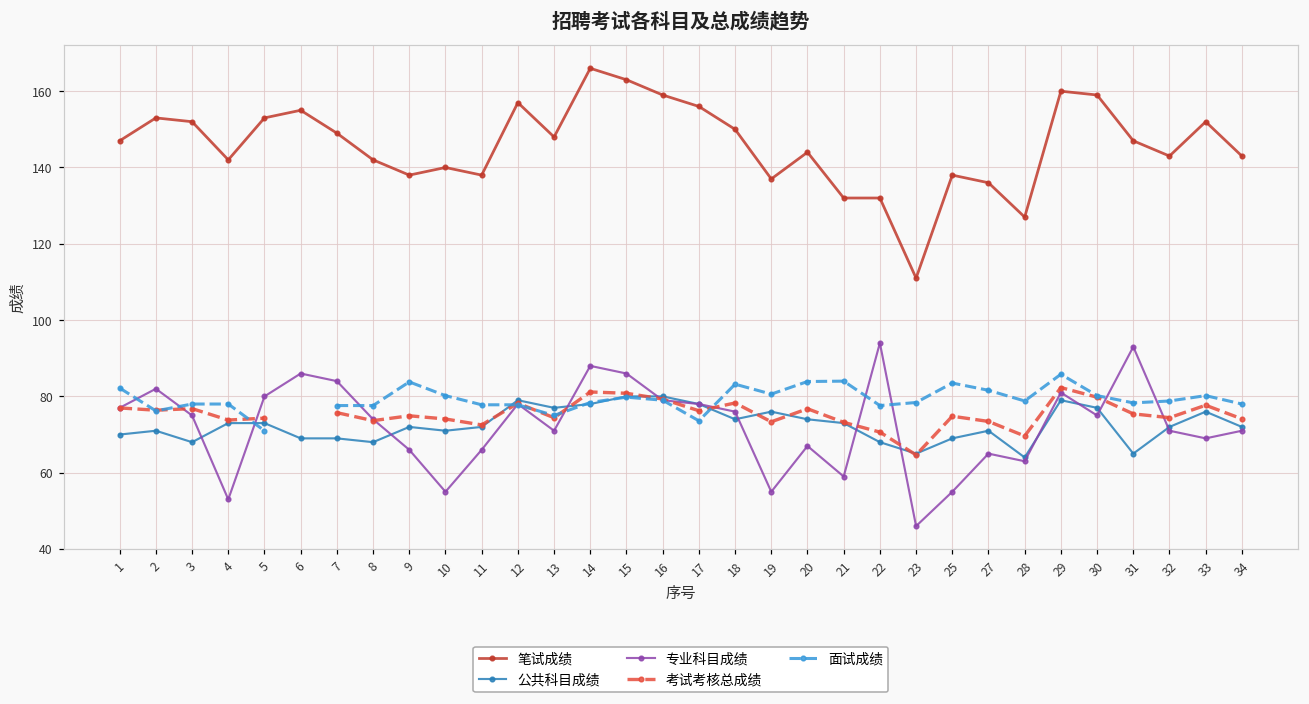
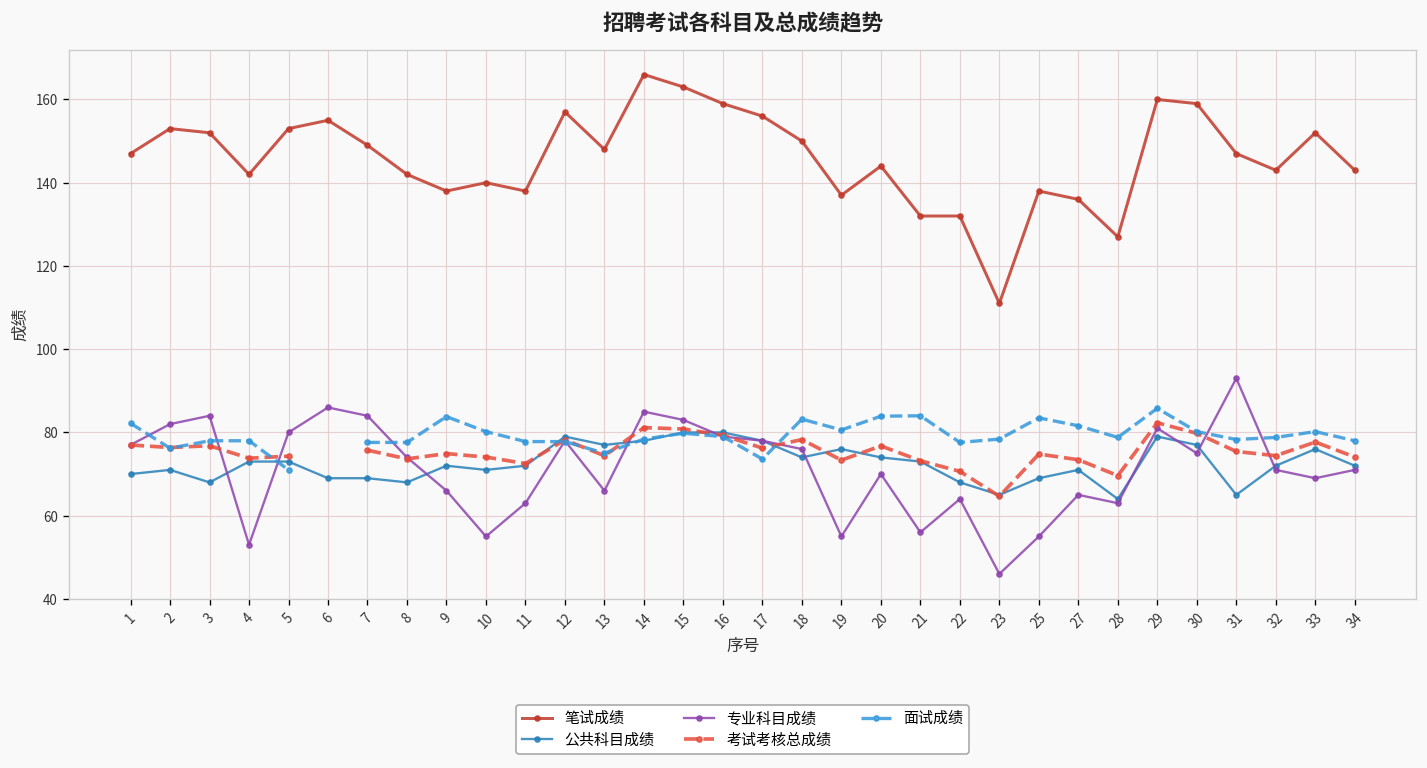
  {
    "专业科目成绩": {
      "2": 82,
-     "3": 75,
+     "3": 84,
      "4": 53,
      "5": 80,
      "6": 86,
      "7": 84,
      "9": 66,
      "10": 55,
-     "11": 66,
-     "13": 71,
-     "14": 88,
-     "15": 86,
+     "11": 63,
+     "13": 66,
+     "14": 85,
+     "15": 83,
      "18": 76,
      "19": 55,
-     "20": 67,
-     "21": 59,
-     "22": 94,
+     "20": 70,
+     "21": 56,
+     "22": 64,
      "23": 46,
      "25": 55,
      "27": 65,
      "28": 63,
      "29": 81,
      "30": 75,
      "31": 93,
      "32": 71,
      "33": 69,
      "34": 71
    }
  }
